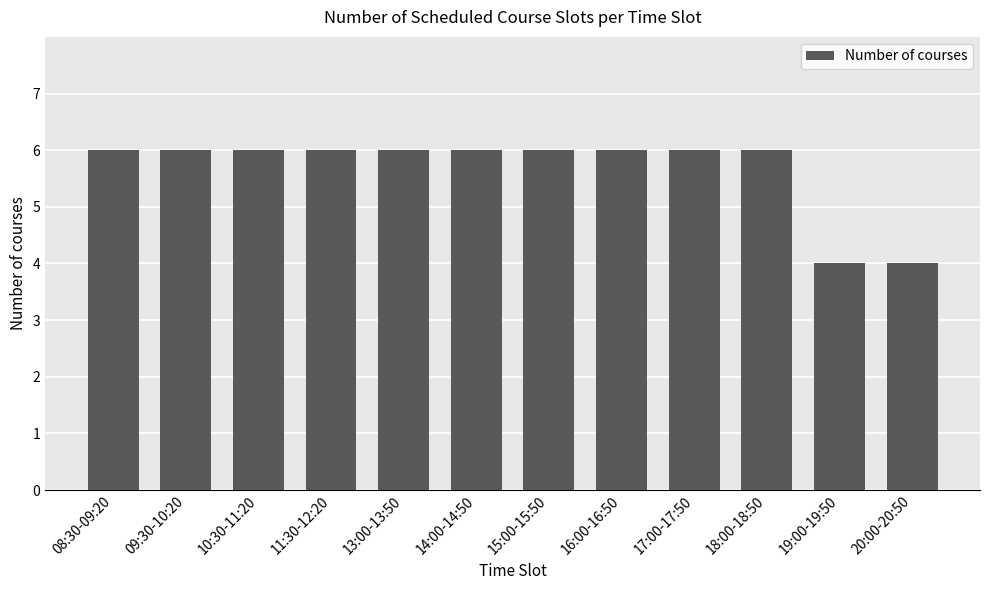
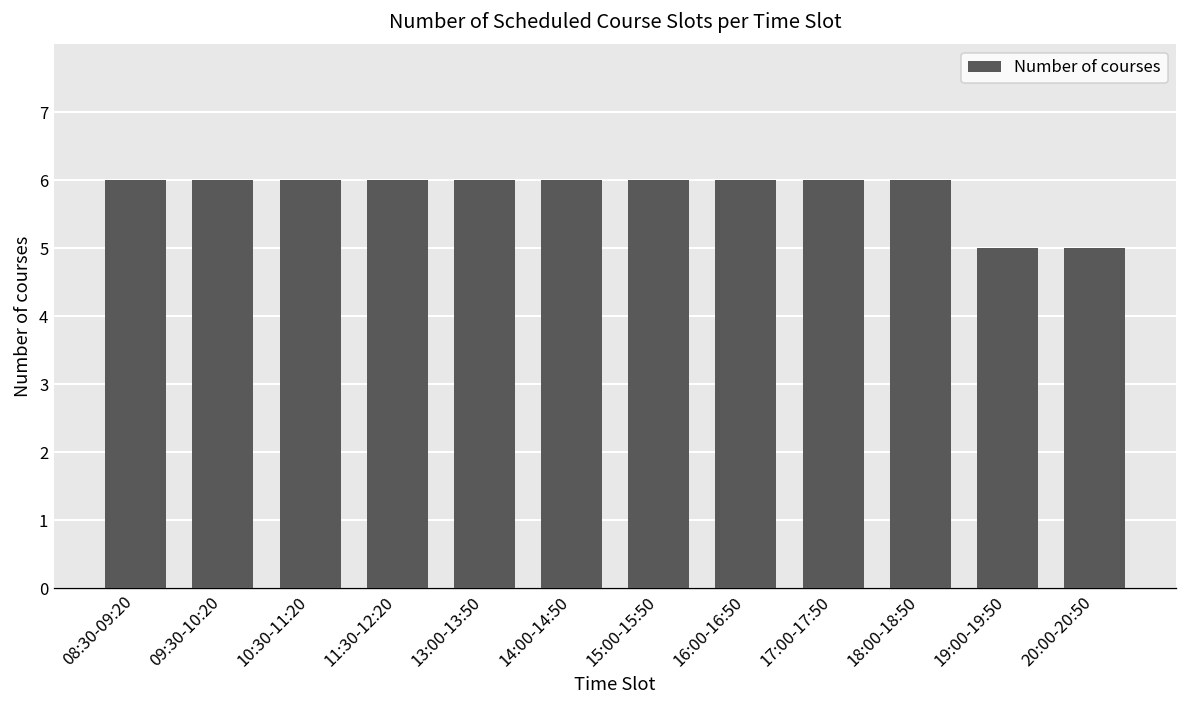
  {
    "08:30-09:20": 6,
    "09:30-10:20": 6,
    "10:30-11:20": 6,
    "11:30-12:20": 6,
    "13:00-13:50": 6,
    "14:00-14:50": 6,
    "15:00-15:50": 6,
    "16:00-16:50": 6,
    "17:00-17:50": 6,
    "18:00-18:50": 6,
-   "19:00-19:50": 4,
-   "20:00-20:50": 4
+   "19:00-19:50": 5,
+   "20:00-20:50": 5
  }
